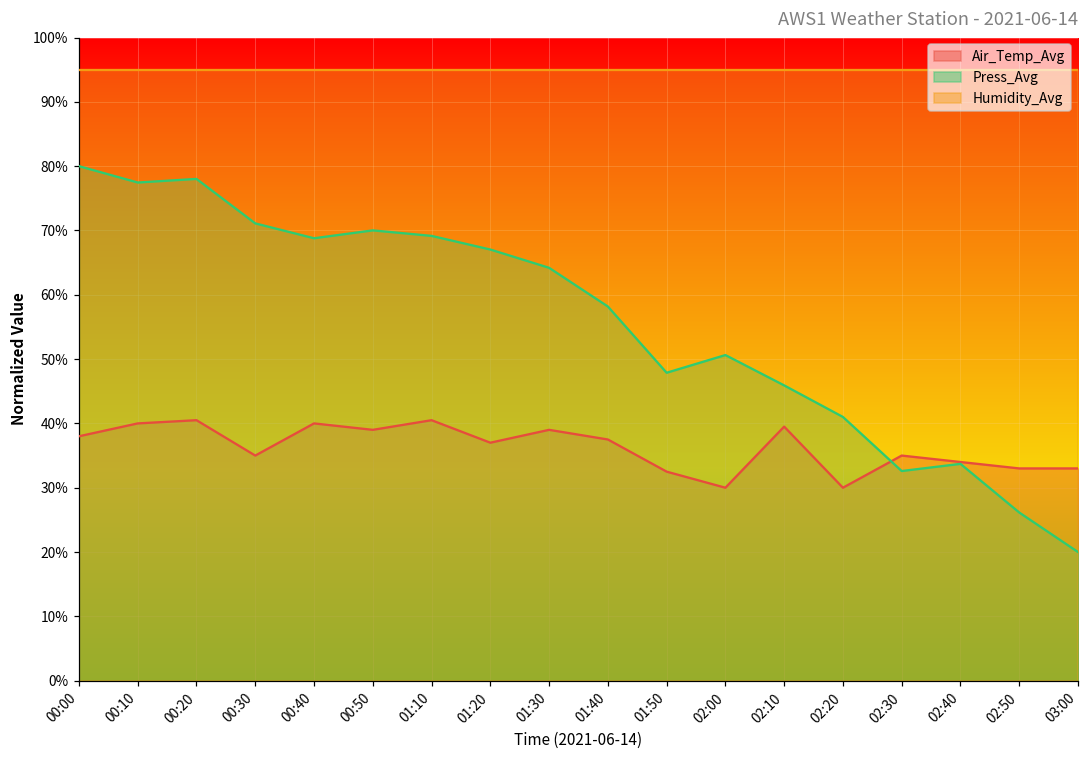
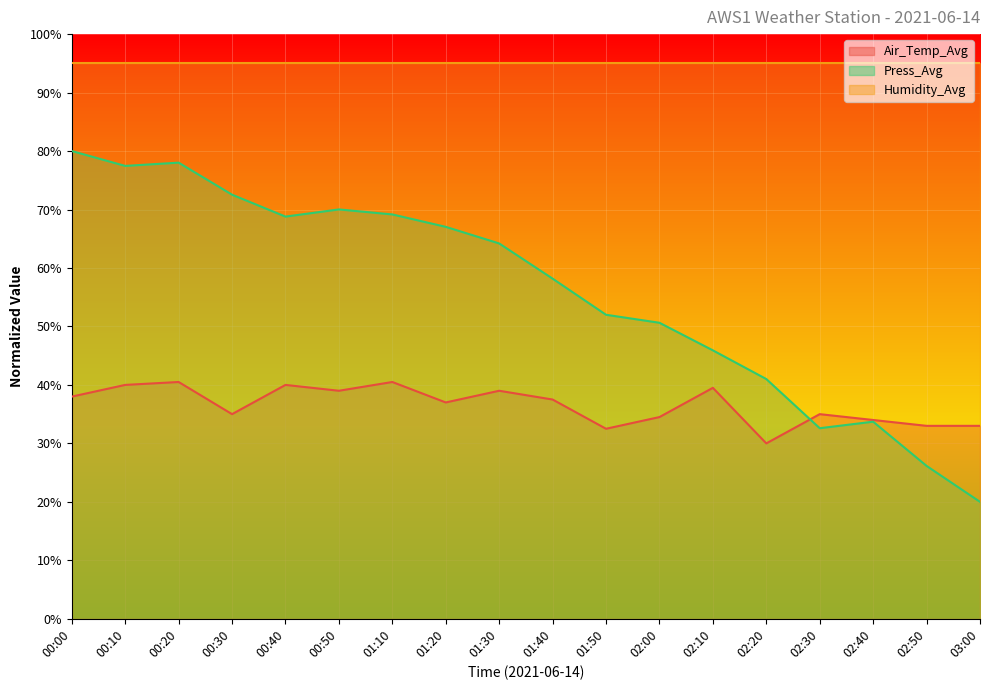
  {
    "Air_Temp_Avg": {
      "00:00": "38%",
      "00:10": "40%",
      "00:20": "41%",
      "00:30": "35%",
      "00:40": "40%",
      "00:50": "39%",
      "01:10": "41%",
      "01:20": "37%",
      "01:30": "39%",
      "01:40": "38%",
      "01:50": "33%",
-     "02:00": "30%",
+     "02:00": "34%",
      "02:10": "39%",
      "02:20": "30%",
      "02:30": "35%",
      "02:50": "33%",
      "03:00": "33%"
    },
    "Press_Avg": {
      "00:00": "80%",
      "00:10": "77%",
      "00:20": "78%",
-     "00:30": "71%",
+     "00:30": "73%",
      "00:40": "69%",
      "00:50": "70%",
      "01:10": "69%",
      "01:20": "67%",
      "01:30": "64%",
      "01:40": "58%",
-     "01:50": "48%",
+     "01:50": "52%",
      "02:00": "51%",
      "02:10": "46%",
      "02:20": "41%",
      "02:30": "33%",
      "02:50": "26%",
      "03:00": "20%"
    },
    "Humidity_Avg": {
      "00:00": "95%",
      "00:10": "95%",
      "00:20": "95%",
      "00:30": "95%",
      "00:40": "95%",
      "00:50": "95%",
      "01:10": "95%",
      "01:20": "95%",
      "01:30": "95%",
      "01:40": "95%",
      "01:50": "95%",
      "02:00": "95%",
      "02:10": "95%",
      "02:20": "95%",
      "02:30": "95%",
      "03:00": "95%"
    }
  }
